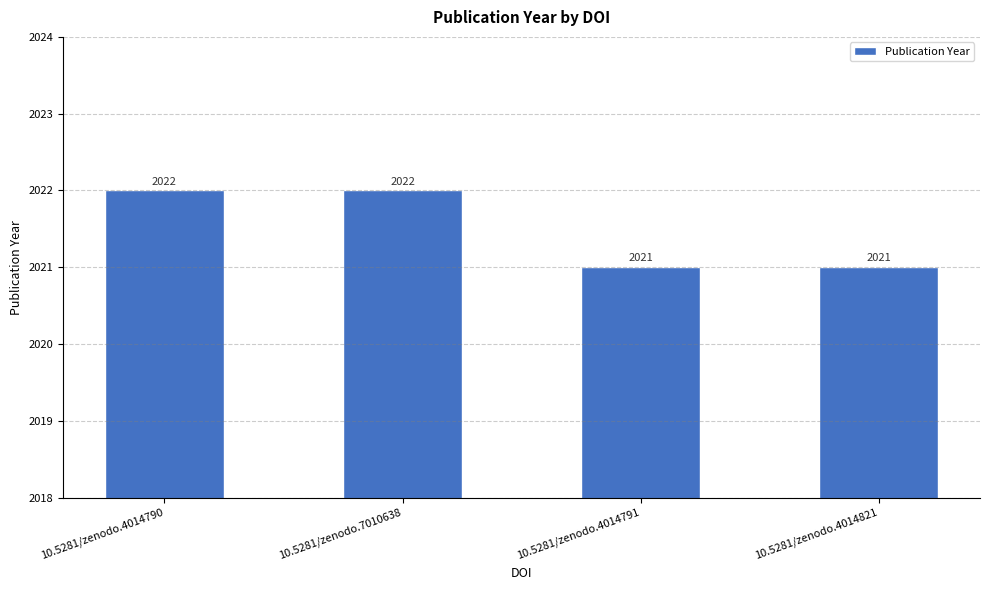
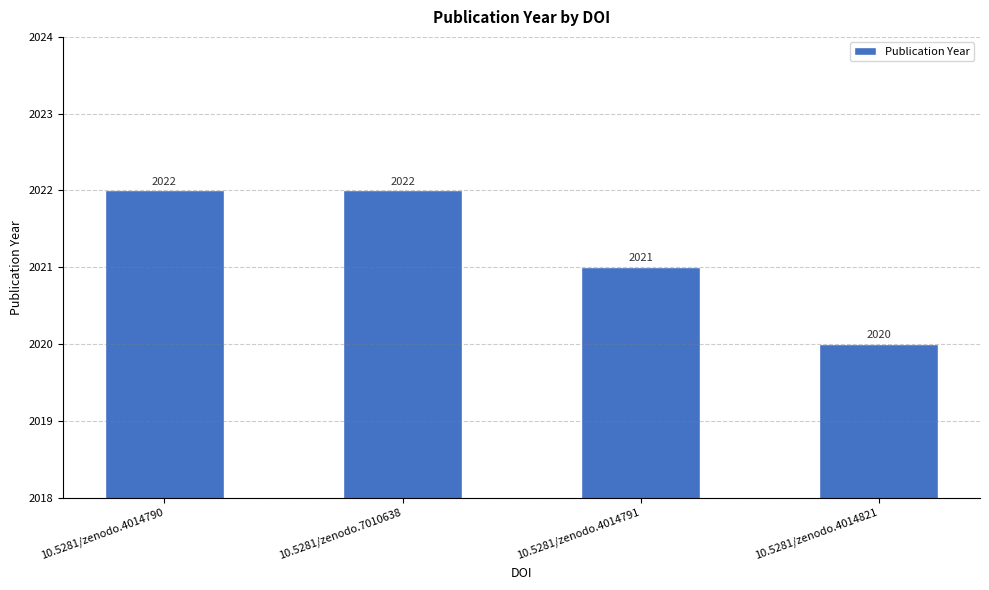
  {
    "10.5281/zenodo.4014790": 2022,
    "10.5281/zenodo.7010638": 2022,
    "10.5281/zenodo.4014791": 2021,
-   "10.5281/zenodo.4014821": 2021
+   "10.5281/zenodo.4014821": 2020
  }
